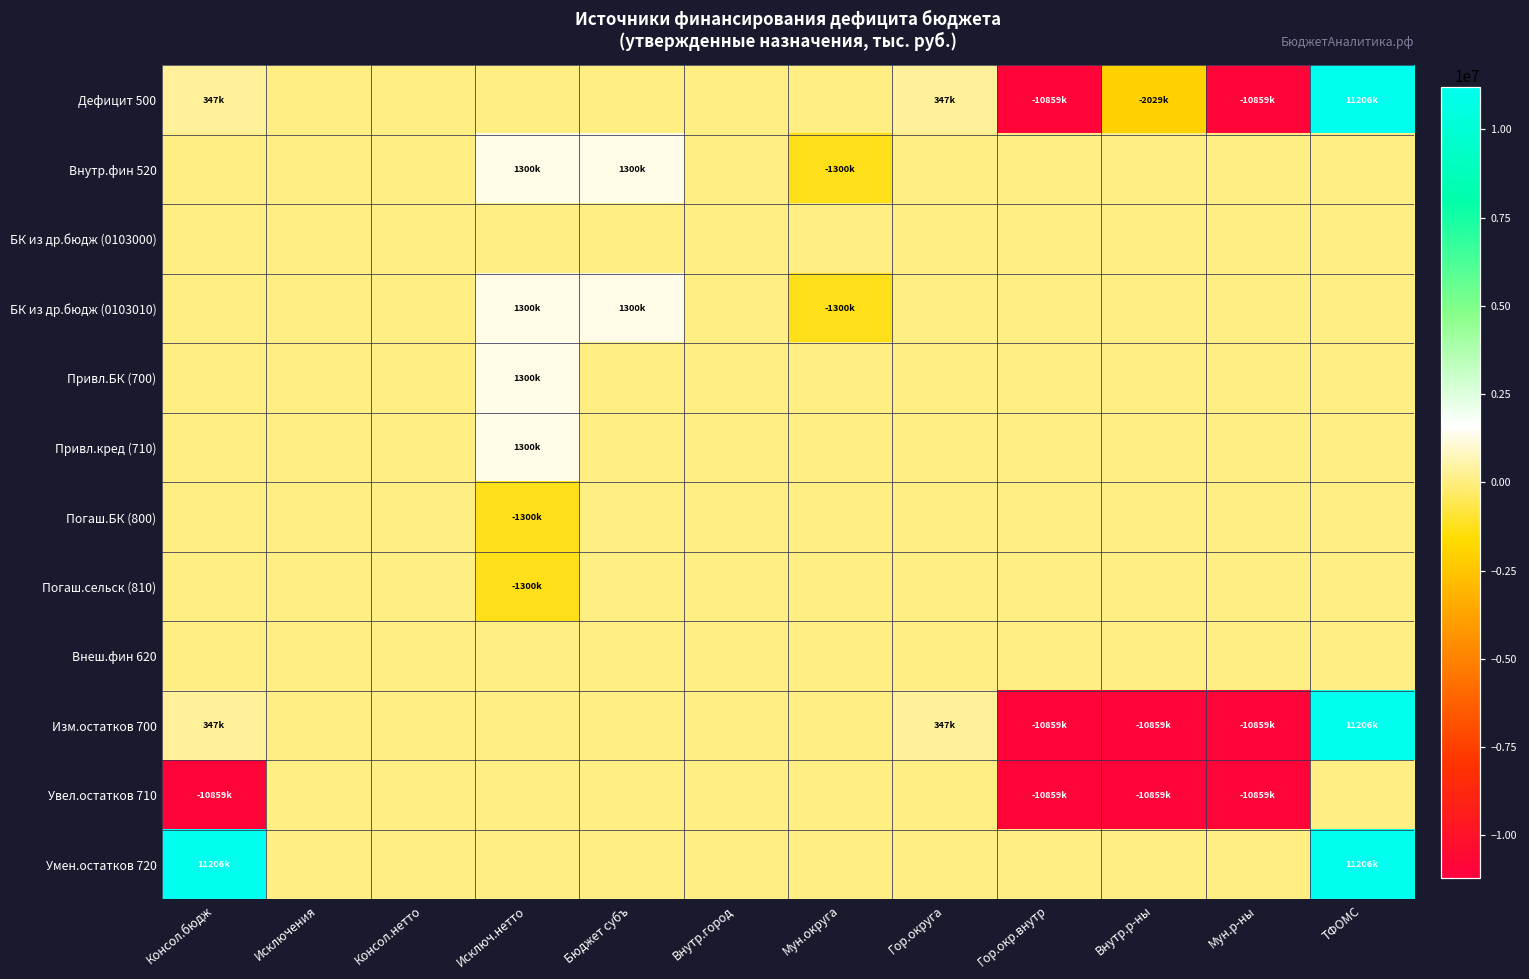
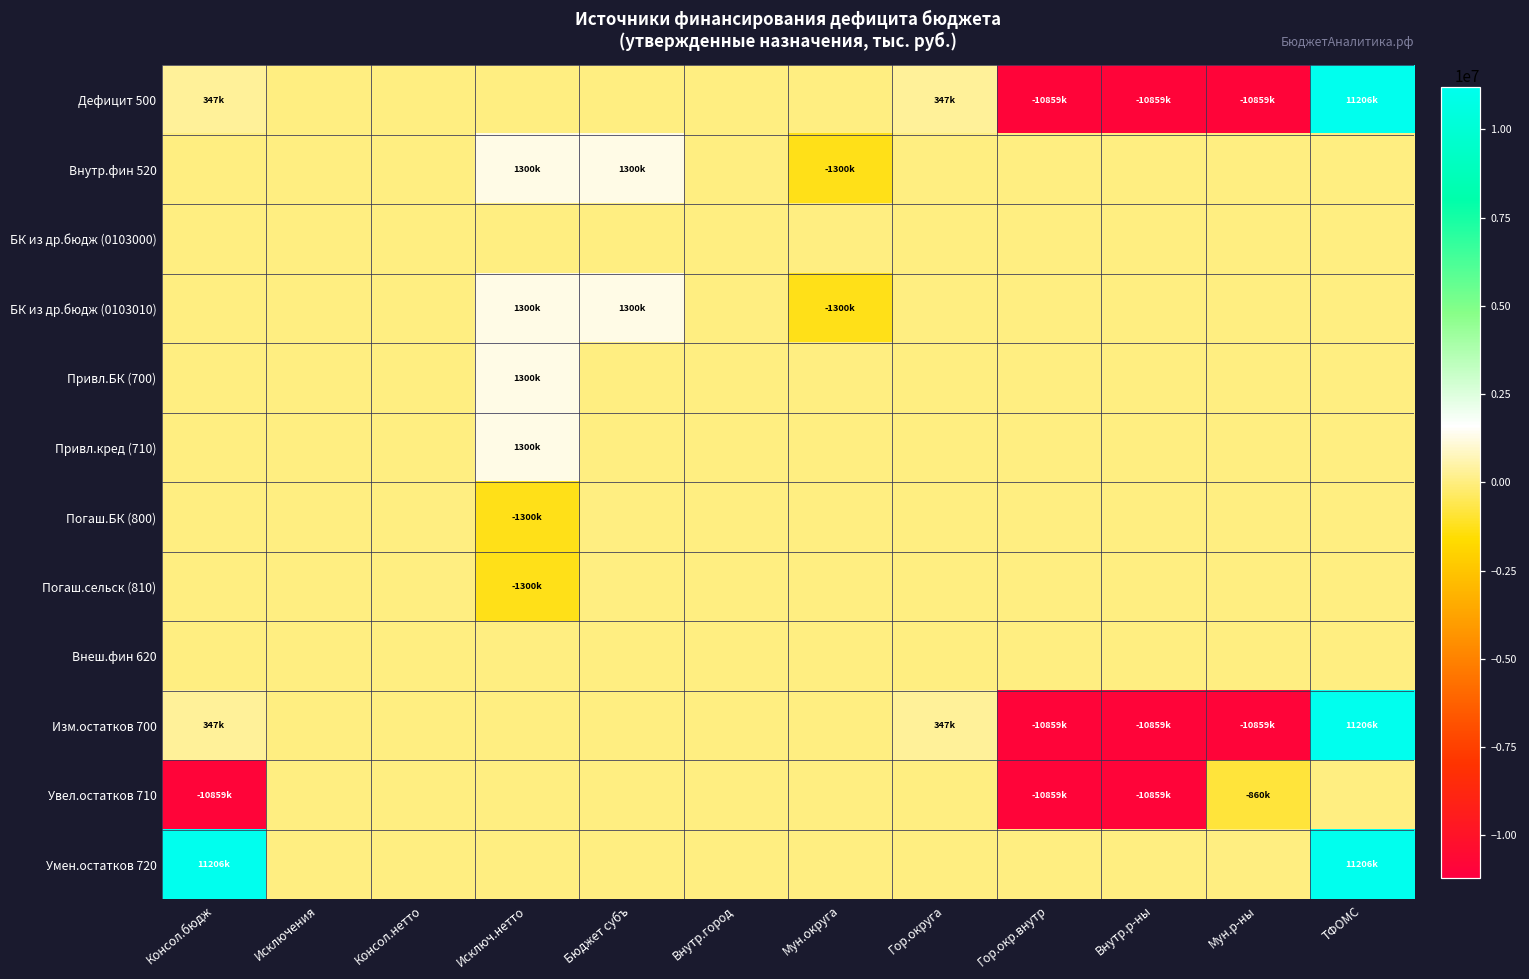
  {
    "Дефицит 500": {
      "Консол.бюдж": "347k",
      "Гор.округа": "347k",
      "Гор.окр.внутр": "-10859k",
-     "Внутр.р-ны": "-2029k",
+     "Внутр.р-ны": "-10859k",
      "Мун.р-ны": "-10859k",
      "ТФОМС": "11206k"
    },
    "Внутр.фин 520": {
      "Исключ.нетто": "1300k",
      "Бюджет субъ": "1300k",
      "Мун.округа": "-1300k"
    },
    "БК из др.бюдж (0103010)": {
      "Исключ.нетто": "1300k",
      "Бюджет субъ": "1300k",
      "Мун.округа": "-1300k"
    },
    "Привл.БК (700)": {
      "Исключ.нетто": "1300k"
    },
    "Привл.кред (710)": {
      "Исключ.нетто": "1300k"
    },
    "Погаш.БК (800)": {
      "Исключ.нетто": "-1300k"
    },
    "Погаш.сельск (810)": {
      "Исключ.нетто": "-1300k"
    },
    "Изм.остатков 700": {
      "Консол.бюдж": "347k",
      "Гор.округа": "347k",
      "Гор.окр.внутр": "-10859k",
      "Внутр.р-ны": "-10859k",
      "Мун.р-ны": "-10859k",
      "ТФОМС": "11206k"
    },
    "Увел.остатков 710": {
      "Консол.бюдж": "-10859k",
      "Гор.окр.внутр": "-10859k",
      "Внутр.р-ны": "-10859k",
-     "Мун.р-ны": "-10859k"
+     "Мун.р-ны": "-860k"
    },
    "Умен.остатков 720": {
      "Консол.бюдж": "11206k",
      "ТФОМС": "11206k"
    }
  }
